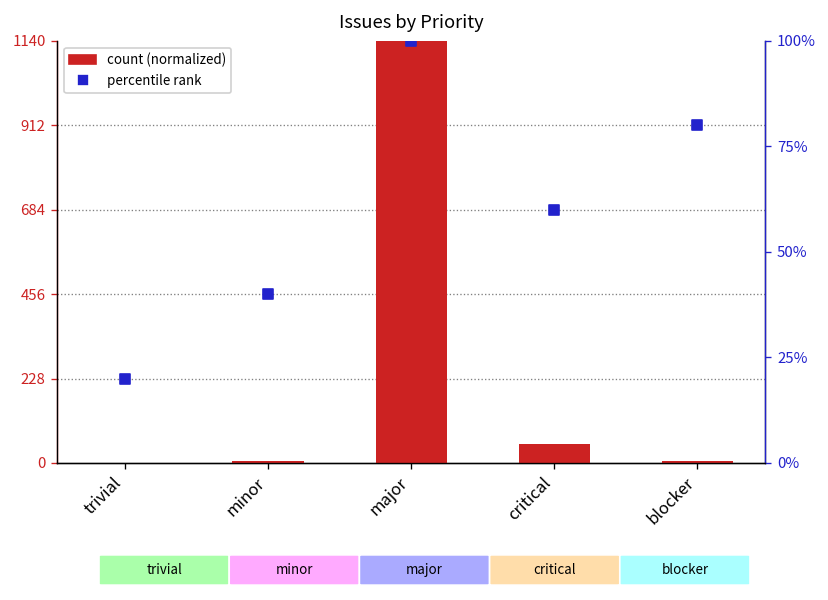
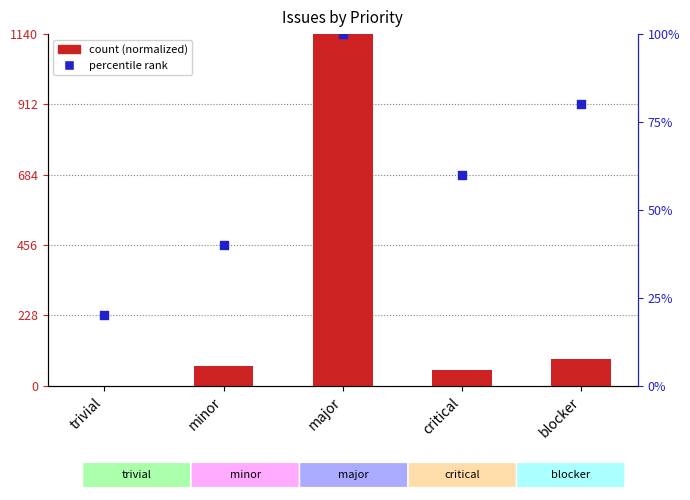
  {
    "count (normalized)": {
-     "minor": 0,
+     "minor": 60,
      "major": 1140,
      "critical": 50,
-     "blocker": 10
+     "blocker": 90
    }
  }
